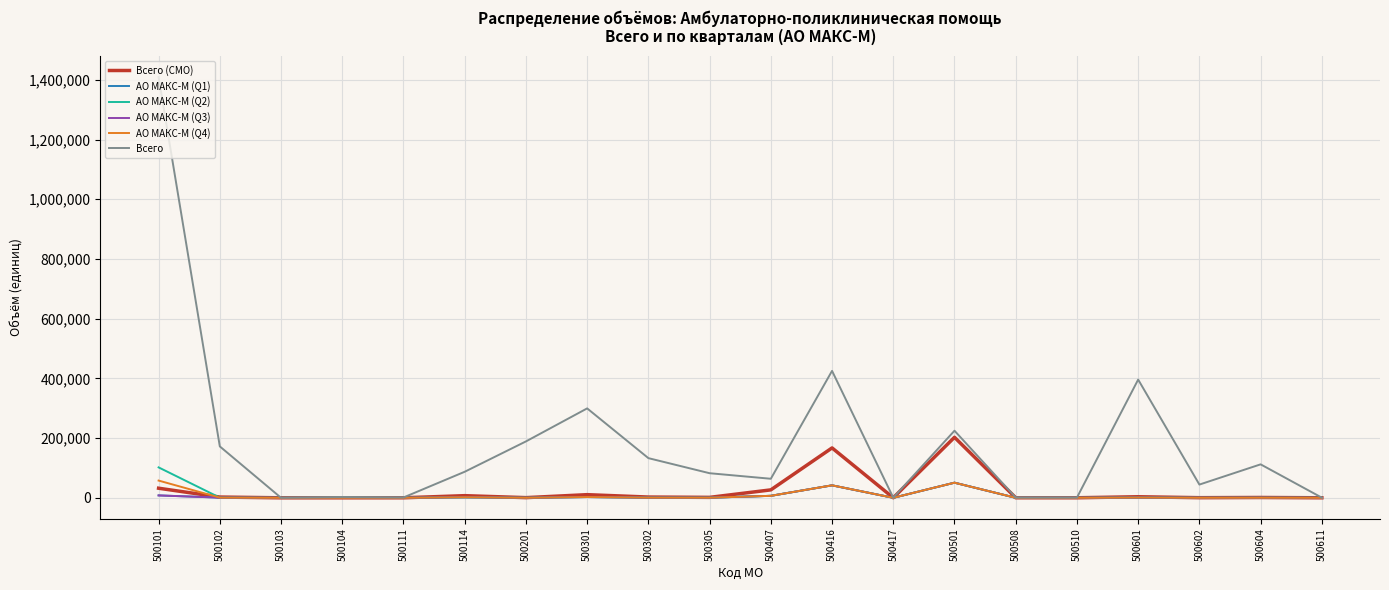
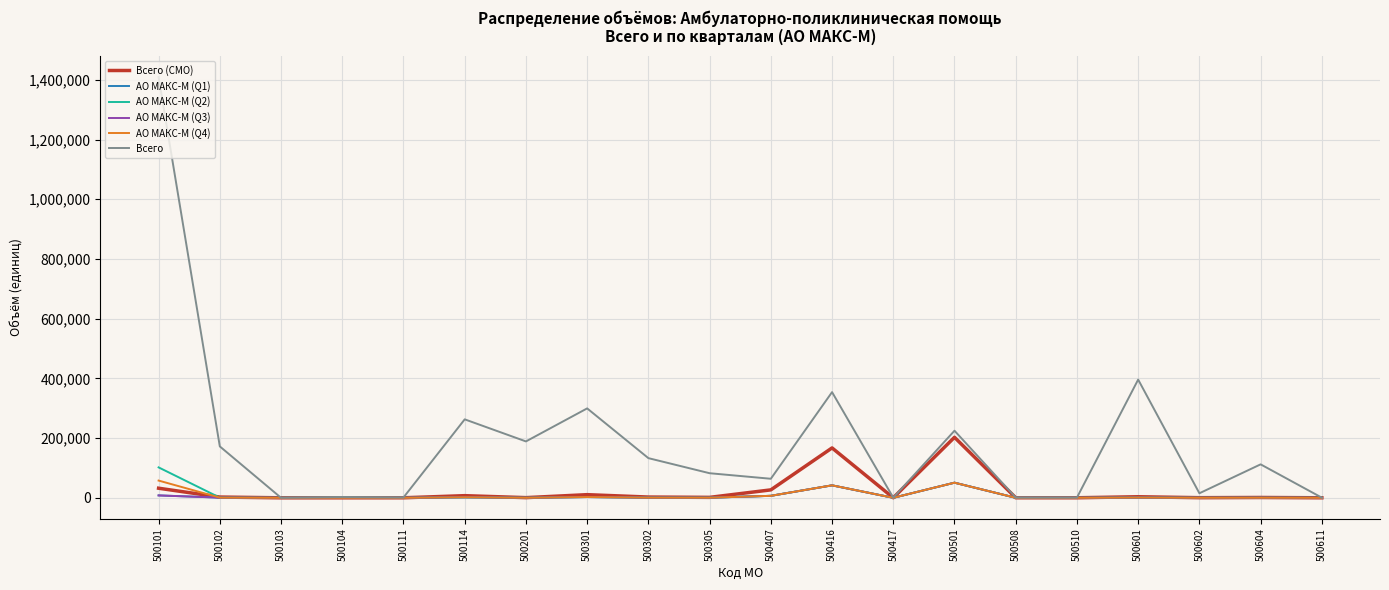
  {
    "Всего (СМО)": {
      "500101": "30,000",
      "500407": "30,000",
      "500416": "170,000",
      "500501": "200,000"
    },
    "АО МАКС-М (Q3)": {
      "500101": "10,000"
    },
    "АО МАКС-М (Q2)": {
      "500101": "100,000"
    },
    "АО МАКС-М (Q4)": {
      "500101": "60,000"
    },
    "Всего": {
      "500102": "170,000",
-     "500114": "90,000",
+     "500114": "260,000",
      "500201": "190,000",
      "500301": "300,000",
      "500302": "130,000",
      "500305": "80,000",
      "500407": "60,000",
-     "500416": "430,000",
+     "500416": "350,000",
      "500501": "220,000",
      "500601": "400,000",
-     "500602": "40,000",
+     "500602": "20,000",
      "500604": "110,000"
    }
  }
